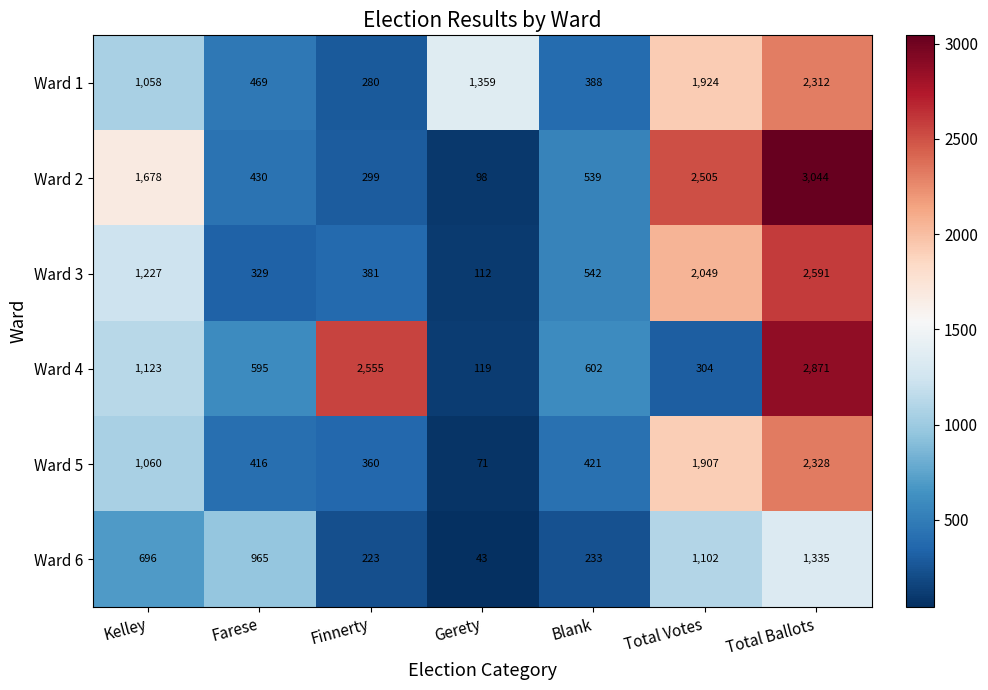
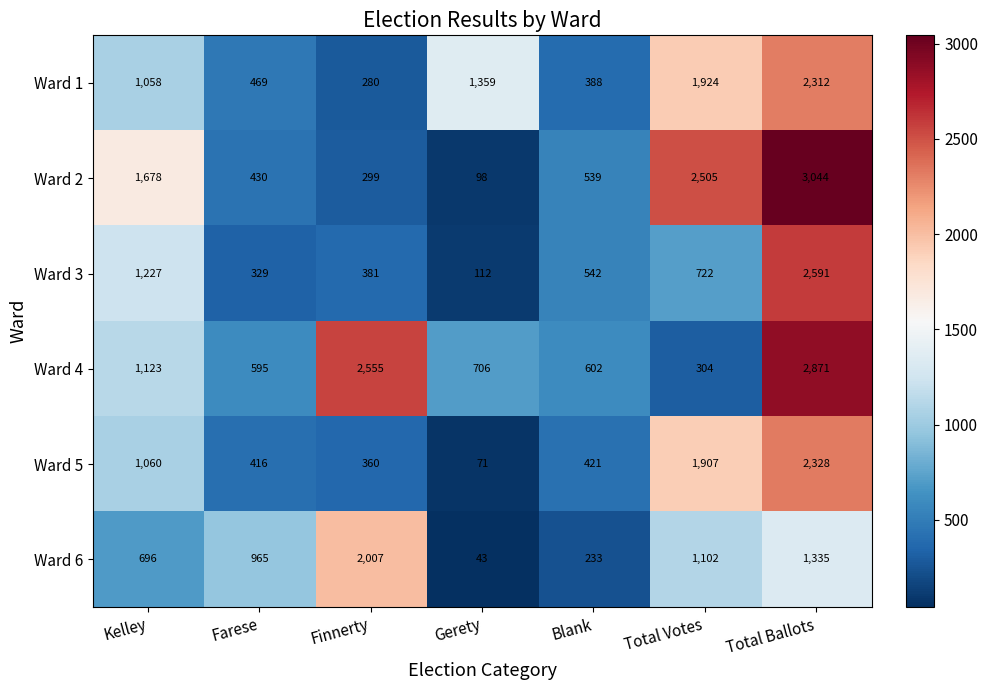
  {
    "Ward 1": {
      "Kelley": "1,058",
      "Farese": "469",
      "Finnerty": "280",
      "Gerety": "1,359",
      "Blank": "388",
      "Total Votes": "1,924",
      "Total Ballots": "2,312"
    },
    "Ward 2": {
      "Kelley": "1,678",
      "Farese": "430",
      "Finnerty": "299",
      "Gerety": "98",
      "Blank": "539",
      "Total Votes": "2,505",
      "Total Ballots": "3,044"
    },
    "Ward 3": {
      "Kelley": "1,227",
      "Farese": "329",
      "Finnerty": "381",
      "Gerety": "112",
      "Blank": "542",
-     "Total Votes": "2,049",
+     "Total Votes": "722",
      "Total Ballots": "2,591"
    },
    "Ward 4": {
      "Kelley": "1,123",
      "Farese": "595",
      "Finnerty": "2,555",
-     "Gerety": "119",
+     "Gerety": "706",
      "Blank": "602",
      "Total Votes": "304",
      "Total Ballots": "2,871"
    },
    "Ward 5": {
      "Kelley": "1,060",
      "Farese": "416",
      "Finnerty": "360",
      "Gerety": "71",
      "Blank": "421",
      "Total Votes": "1,907",
      "Total Ballots": "2,328"
    },
    "Ward 6": {
      "Kelley": "696",
      "Farese": "965",
-     "Finnerty": "223",
+     "Finnerty": "2,007",
      "Gerety": "43",
      "Blank": "233",
      "Total Votes": "1,102",
      "Total Ballots": "1,335"
    }
  }
